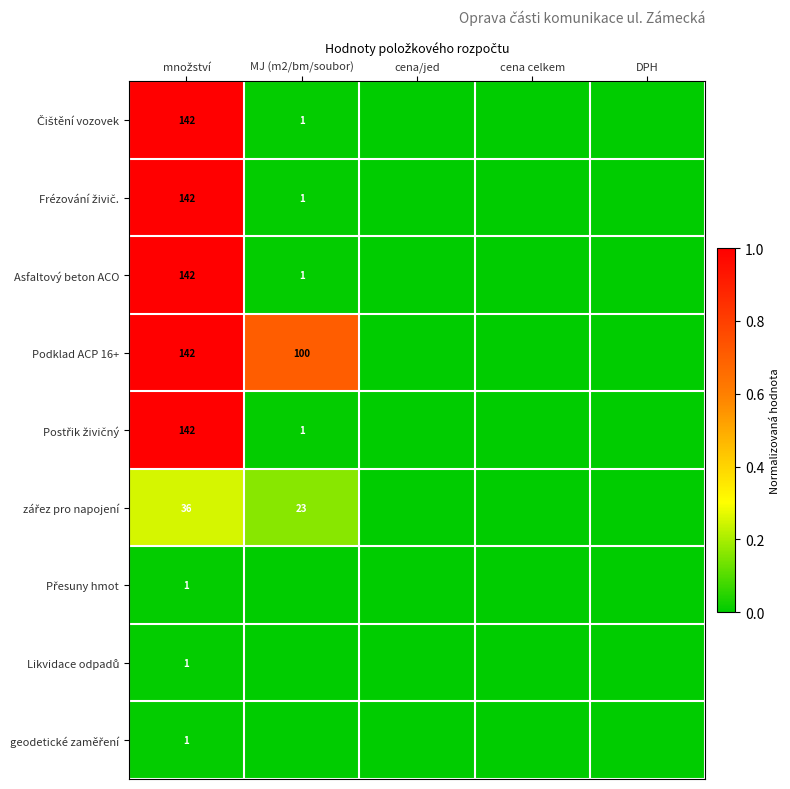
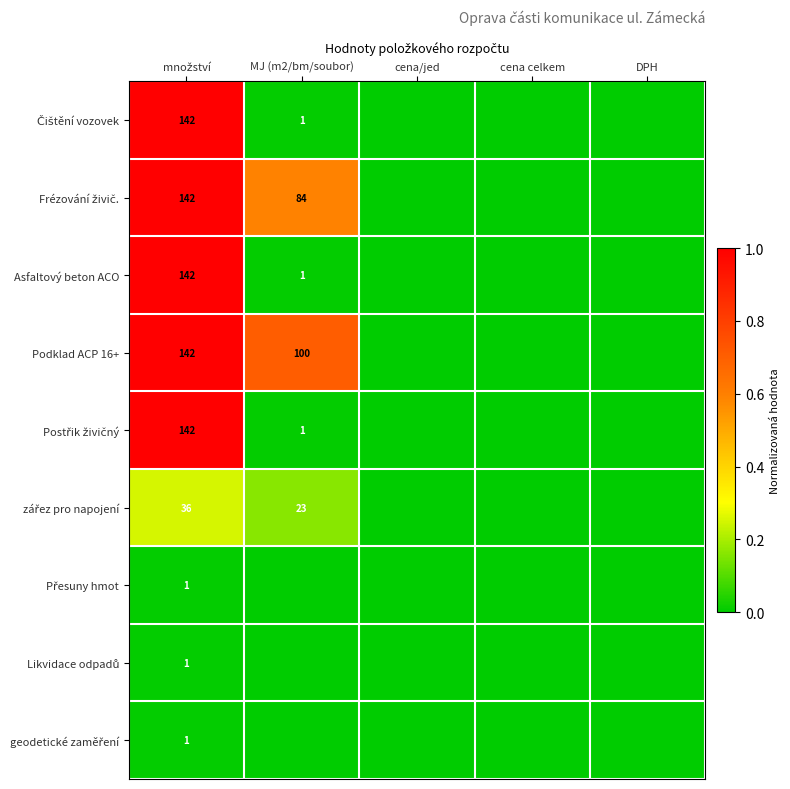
  {
    "Čištění vozovek": {
      "množství": 142,
      "MJ (m2/bm/soubor)": 1
    },
    "Frézování živič.": {
      "množství": 142,
-     "MJ (m2/bm/soubor)": 1
+     "MJ (m2/bm/soubor)": 84
    },
    "Asfaltový beton ACO": {
      "množství": 142,
      "MJ (m2/bm/soubor)": 1
    },
    "Podklad ACP 16+": {
      "množství": 142,
      "MJ (m2/bm/soubor)": 100
    },
    "Postřik živičný": {
      "množství": 142,
      "MJ (m2/bm/soubor)": 1
    },
    "zářez pro napojení": {
      "množství": 36,
      "MJ (m2/bm/soubor)": 23
    },
    "Přesuny hmot": {
      "množství": 1
    },
    "Likvidace odpadů": {
      "množství": 1
    },
    "geodetické zaměření": {
      "množství": 1
    }
  }
